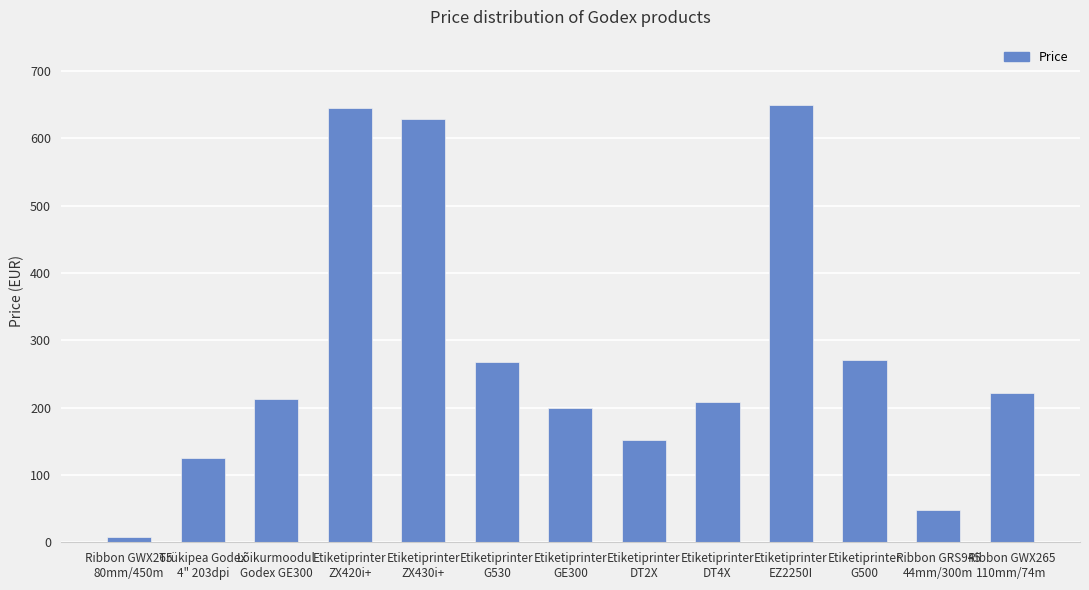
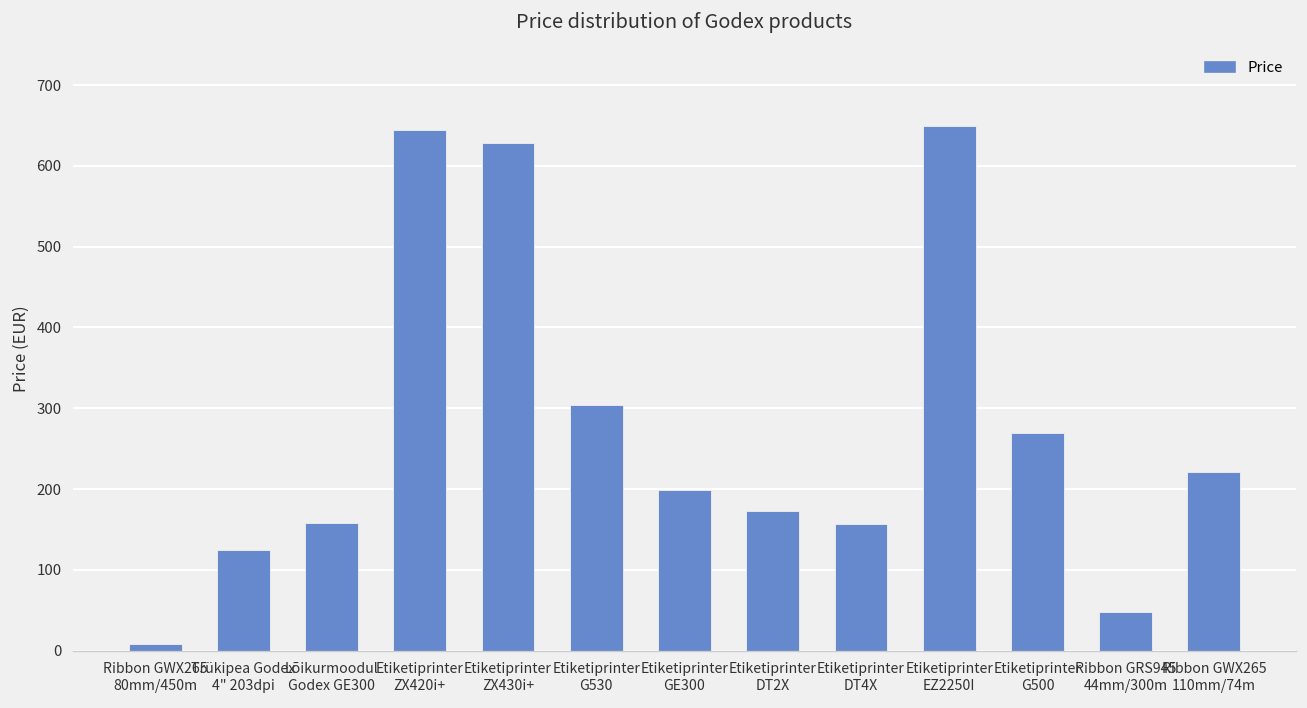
  {
-   "Lõikurmoodul Godex GE300": 210,
+   "Lõikurmoodul Godex GE300": 160,
    "Etiketiprinter ZX420i+": 640,
    "Etiketiprinter ZX430i+": 630,
-   "Etiketiprinter G530": 270,
+   "Etiketiprinter G530": 300,
    "Etiketiprinter GE300": 200,
-   "Etiketiprinter DT2X": 150,
-   "Etiketiprinter DT4X": 210,
+   "Etiketiprinter DT2X": 170,
+   "Etiketiprinter DT4X": 160,
    "Etiketiprinter EZ2250I": 650,
    "Etiketiprinter G500": 270,
    "Ribbon GRS945 44mm/300m": 50,
    "Ribbon GWX265 110mm/74m": 220
  }
